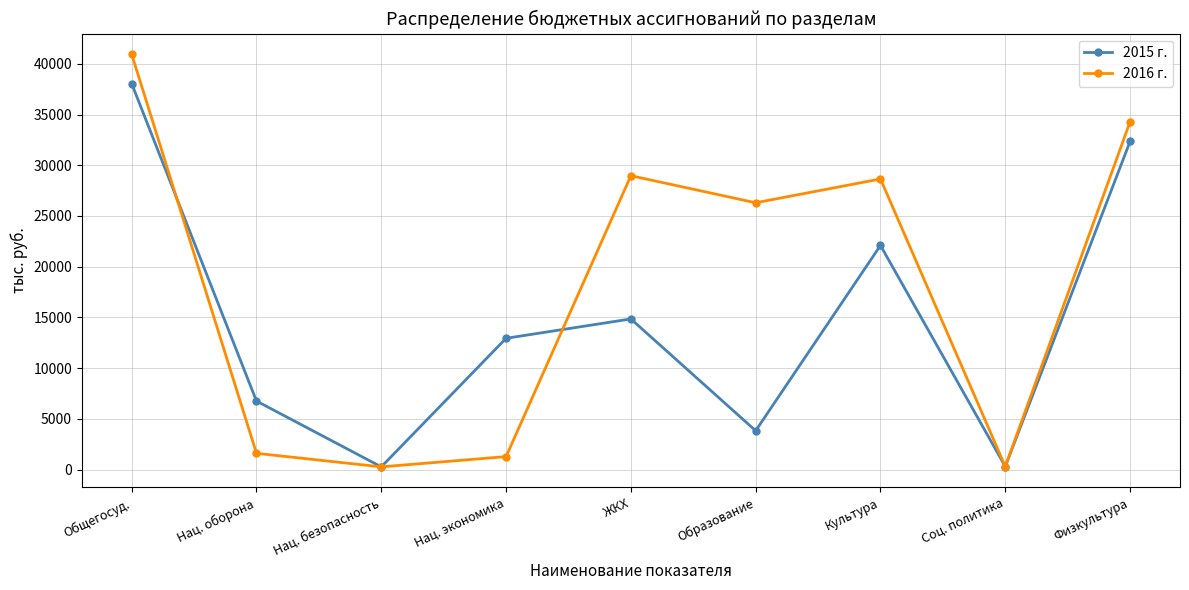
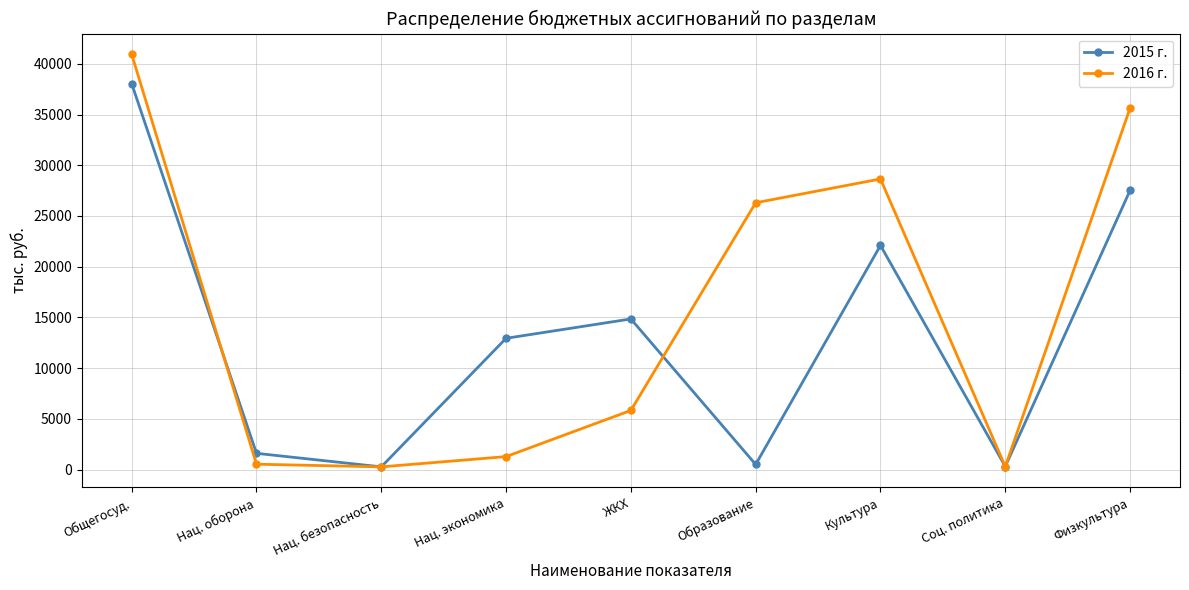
  {
    "2015 г.": {
      "Общегосуд.": 38100,
-     "Нац. оборона": 6800,
+     "Нац. оборона": 1600,
      "Нац. экономика": 12900,
      "ЖКХ": 14800,
-     "Образование": 3800,
+     "Образование": 500,
      "Культура": 22100,
-     "Физкультура": 32300
+     "Физкультура": 27500
    },
    "2016 г.": {
      "Общегосуд.": 40900,
-     "Нац. оборона": 1600,
+     "Нац. оборона": 500,
      "Нац. экономика": 1300,
-     "ЖКХ": 29000,
+     "ЖКХ": 5800,
      "Образование": 26300,
      "Культура": 28600,
-     "Физкультура": 34300
+     "Физкультура": 35600
    }
  }
